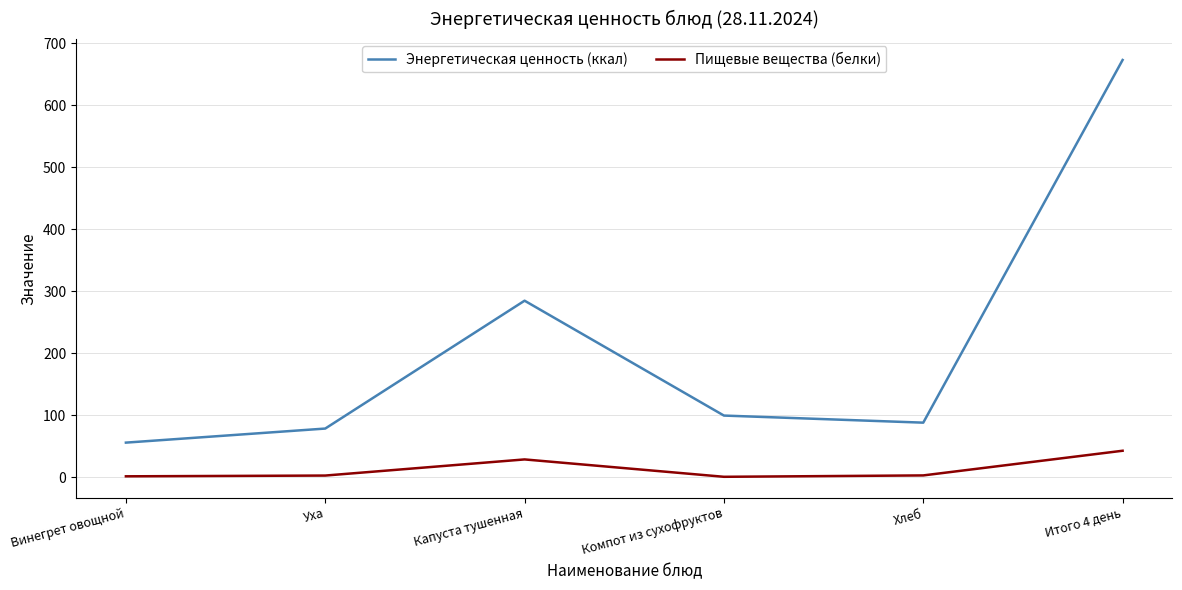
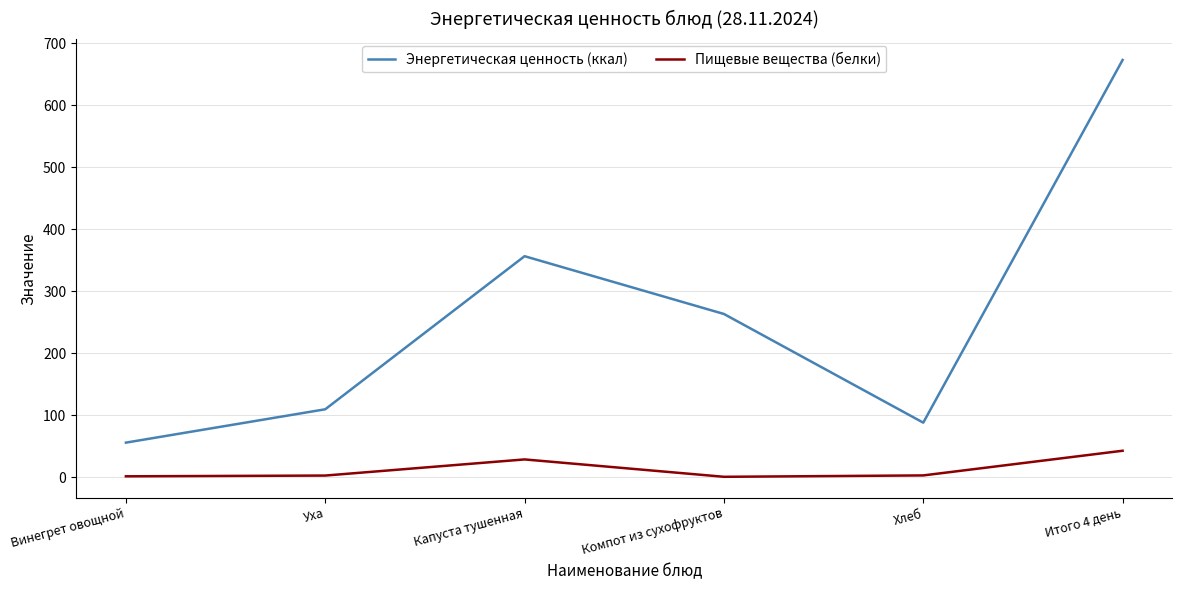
  {
    "Энергетическая ценность (ккал)": {
      "Винегрет овощной": 60,
-     "Уха": 80,
-     "Капуста тушенная": 280,
-     "Компот из сухофруктов": 100,
+     "Уха": 110,
+     "Капуста тушенная": 360,
+     "Компот из сухофруктов": 260,
      "Хлеб": 90,
      "Итого 4 день": 670
    },
    "Пищевые вещества (белки)": {
      "Винегрет овощной": 0,
      "Уха": 0,
      "Капуста тушенная": 30,
      "Компот из сухофруктов": 0,
      "Хлеб": 0,
      "Итого 4 день": 40
    }
  }
